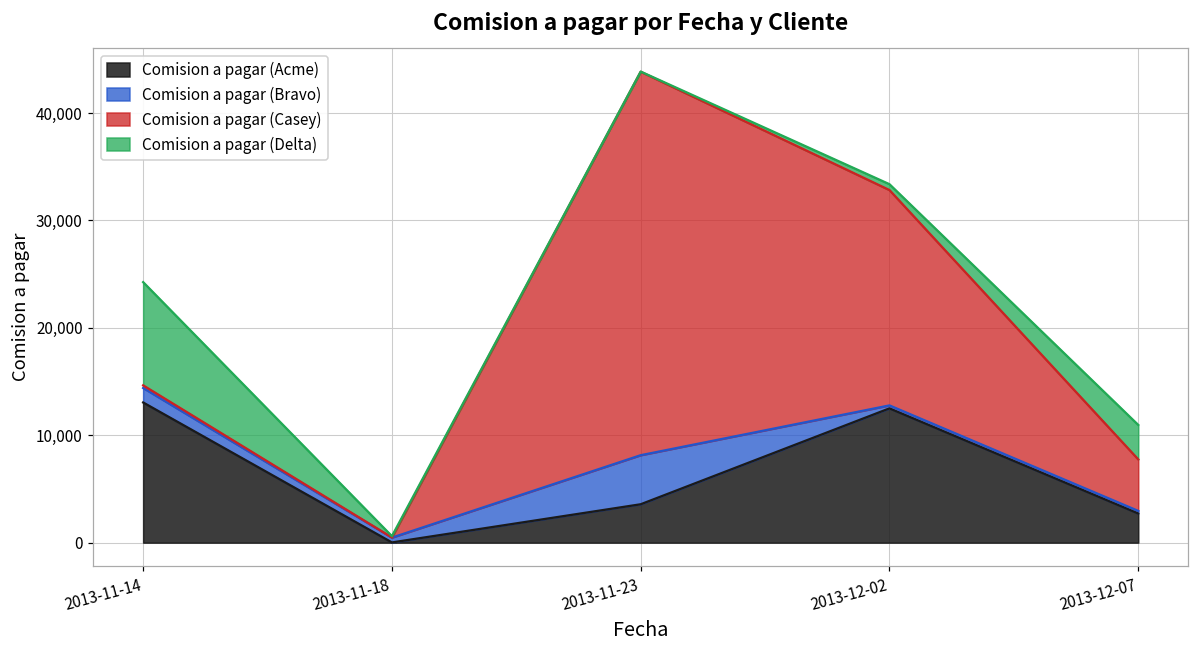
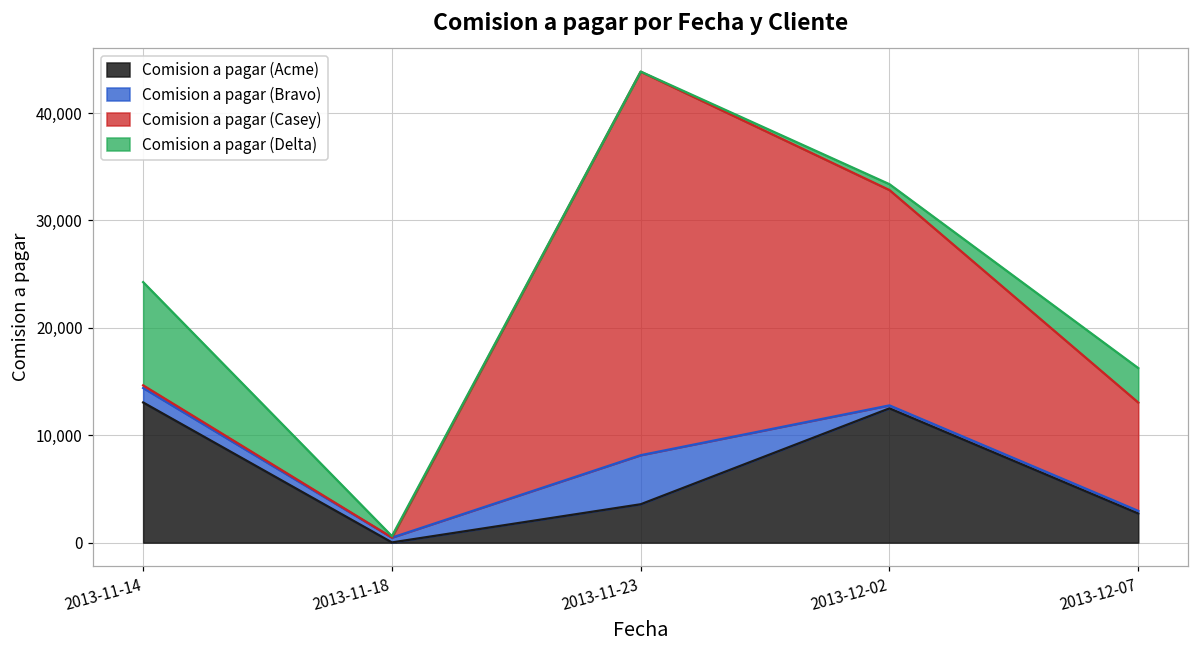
  {
    "Comision a pagar (Acme)": {
      "2013-11-14": "13,000",
      "2013-11-18": "0",
      "2013-11-23": "4,000",
      "2013-12-02": "13,000"
    },
    "Comision a pagar (Bravo)": {
      "2013-11-23": "5,000",
      "2013-12-02": "0"
    },
    "Comision a pagar (Casey)": {
      "2013-12-02": "20,000",
-     "2013-12-07": "5,000"
+     "2013-12-07": "10,000"
    },
    "Comision a pagar (Delta)": {
      "2013-11-14": "10,000",
      "2013-12-02": "1,000",
      "2013-12-07": "3,000"
    }
  }
